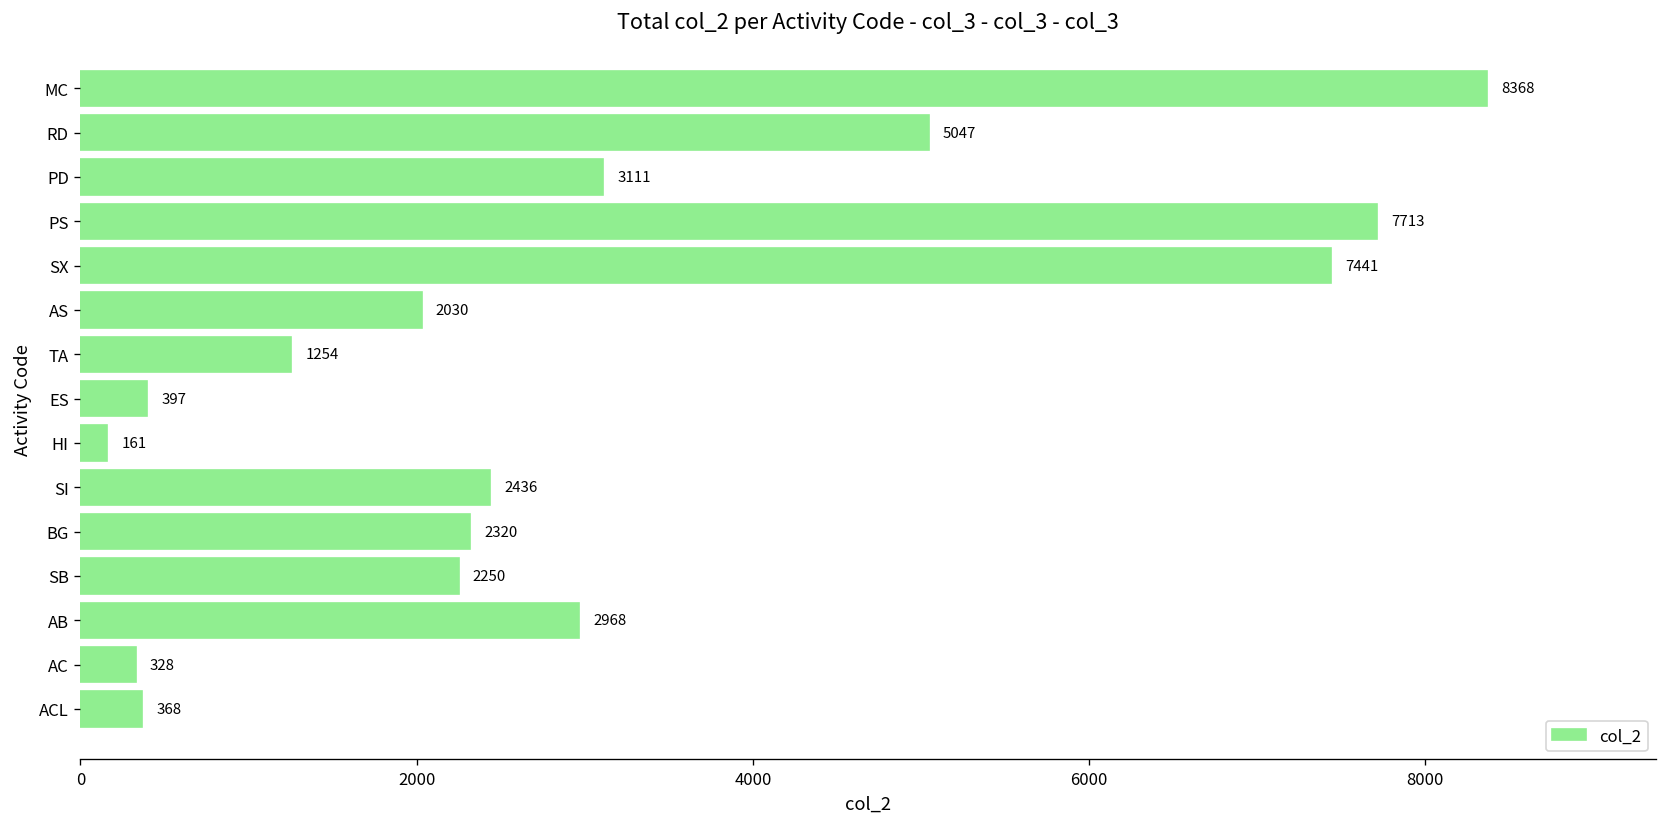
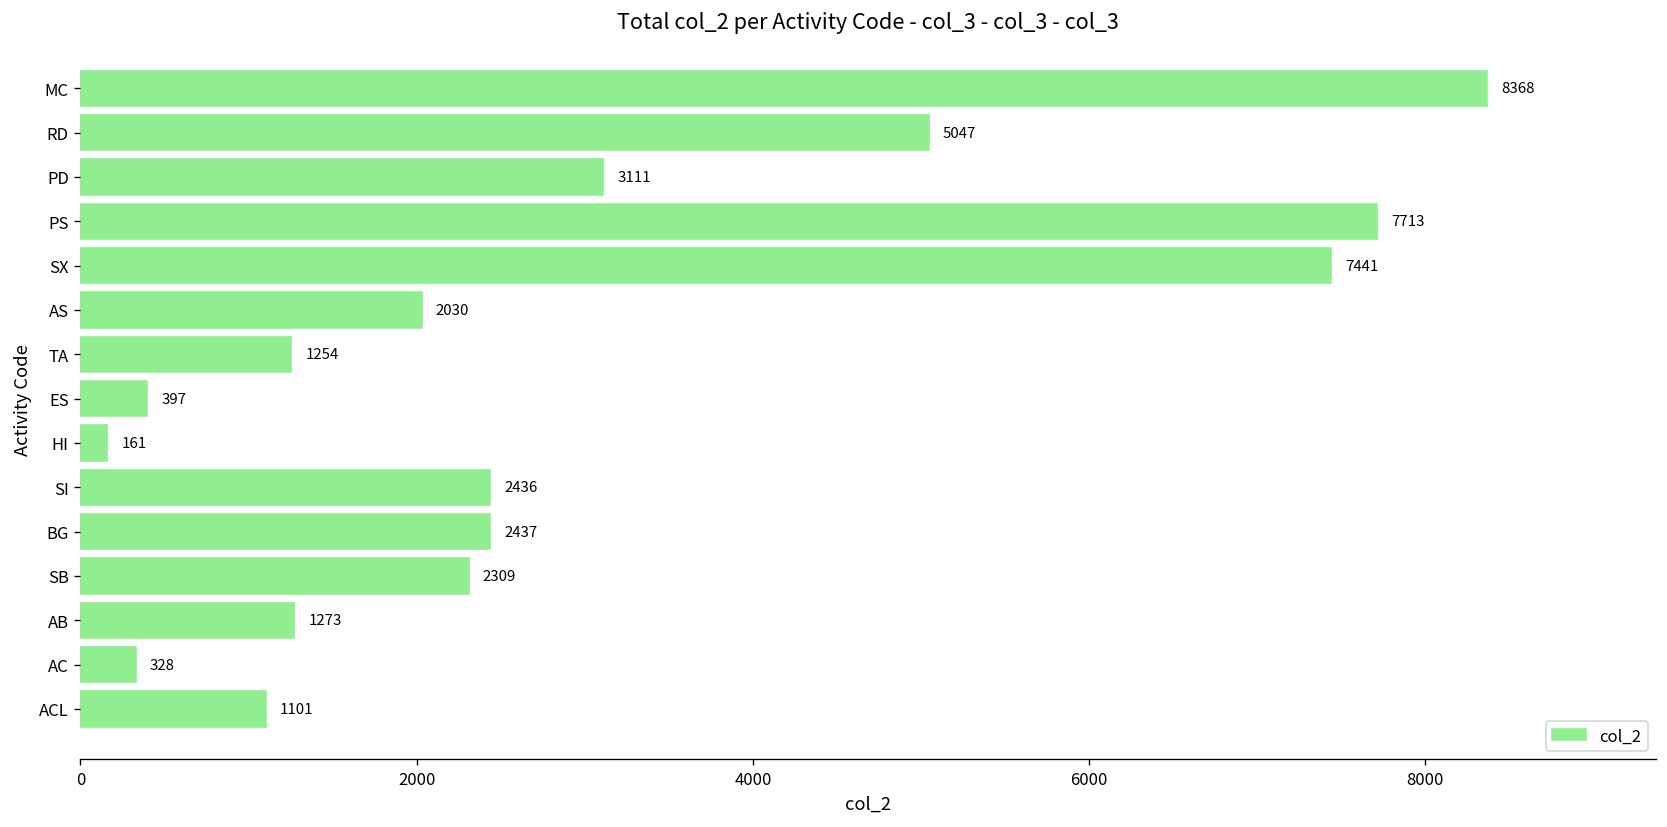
  {
    "MC": 8368,
    "RD": 5047,
    "PD": 3111,
    "PS": 7713,
    "SX": 7441,
    "AS": 2030,
    "TA": 1254,
    "ES": 397,
    "HI": 161,
    "SI": 2436,
-   "BG": 2320,
-   "SB": 2250,
-   "AB": 2968,
+   "BG": 2437,
+   "SB": 2309,
+   "AB": 1273,
    "AC": 328,
-   "ACL": 368
+   "ACL": 1101
  }
